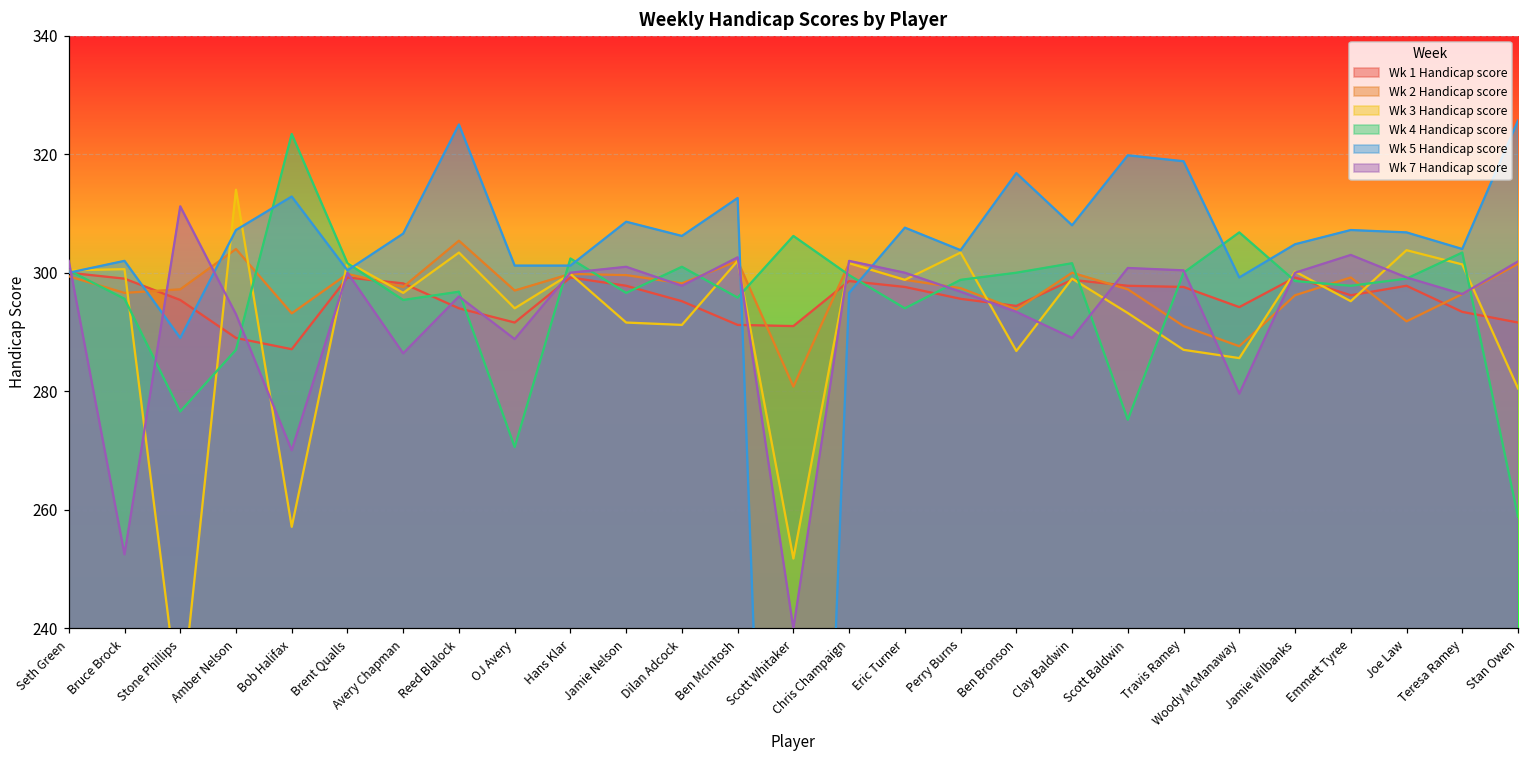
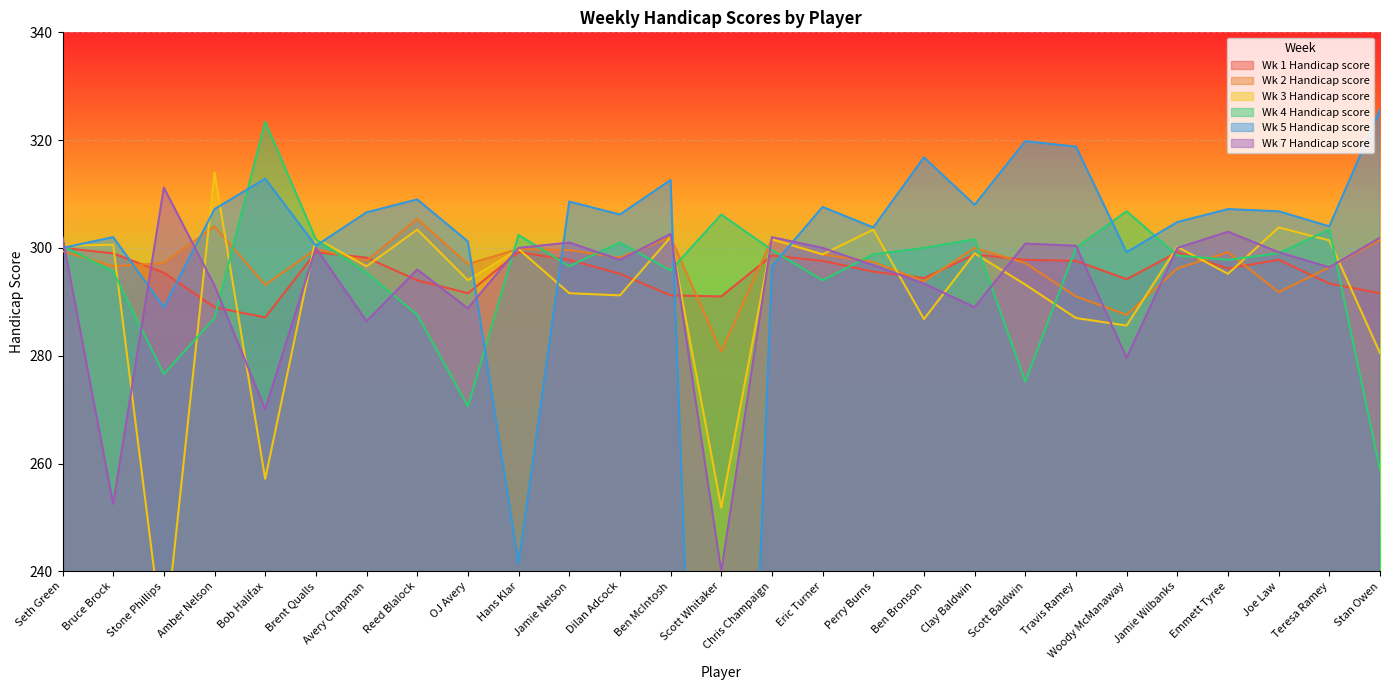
  {
    "Wk 4 Handicap score": {
      "Bruce Brock": 296,
      "Stone Phillips": 277,
      "Amber Nelson": 287,
      "Bob Halifax": 323,
      "Avery Chapman": 295,
-     "Reed Blalock": 297,
+     "Reed Blalock": 288,
      "OJ Avery": 271,
      "Hans Klar": 302,
      "Jamie Nelson": 297,
      "Dilan Adcock": 301,
      "Ben McIntosh": 296,
      "Scott Whitaker": 306,
      "Chris Champaign": 300,
      "Eric Turner": 294,
      "Perry Burns": 299,
      "Ben Bronson": 300,
      "Clay Baldwin": 302,
      "Scott Baldwin": 275,
      "Woody McManaway": 307,
      "Jamie Wilbanks": 299,
      "Emmett Tyree": 298,
      "Teresa Ramey": 303,
      "Stan Owen": 259
    },
    "Wk 5 Handicap score": {
      "Bruce Brock": 302,
      "Stone Phillips": 289,
      "Amber Nelson": 307,
      "Bob Halifax": 313,
      "Avery Chapman": 307,
-     "Reed Blalock": 325,
+     "Reed Blalock": 309,
      "OJ Avery": 301,
-     "Hans Klar": 301,
+     "Hans Klar": 242,
      "Jamie Nelson": 309,
      "Dilan Adcock": 306,
      "Ben McIntosh": 313,
      "Chris Champaign": 297,
      "Eric Turner": 308,
      "Ben Bronson": 317,
      "Clay Baldwin": 308,
      "Scott Baldwin": 320,
      "Travis Ramey": 319,
      "Woody McManaway": 299,
      "Jamie Wilbanks": 305,
      "Emmett Tyree": 307,
      "Joe Law": 307,
      "Teresa Ramey": 304,
      "Stan Owen": 326
    },
    "Wk 7 Handicap score": {
      "Seth Green": 302,
      "Bruce Brock": 253,
      "Stone Phillips": 311,
      "Amber Nelson": 293,
      "Bob Halifax": 270,
      "Avery Chapman": 286,
      "Reed Blalock": 296,
      "OJ Avery": 289,
      "Jamie Nelson": 301,
      "Ben McIntosh": 303,
      "Scott Whitaker": 240,
      "Eric Turner": 300,
      "Perry Burns": 297,
      "Clay Baldwin": 289,
      "Scott Baldwin": 301,
      "Woody McManaway": 280,
      "Emmett Tyree": 303
    }
  }
